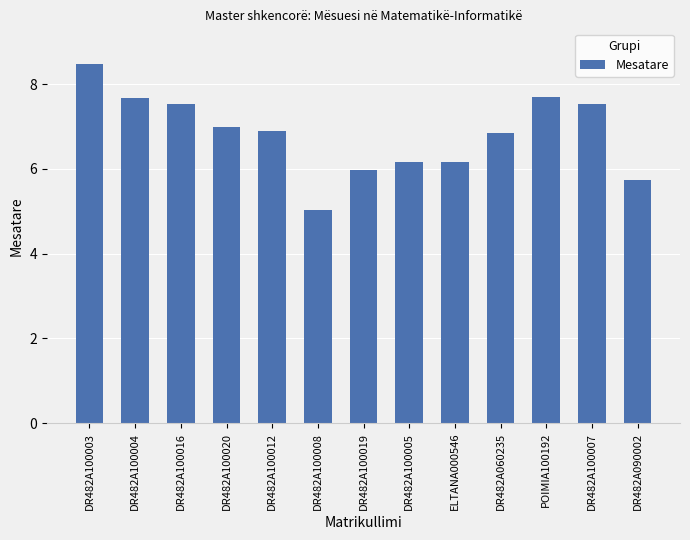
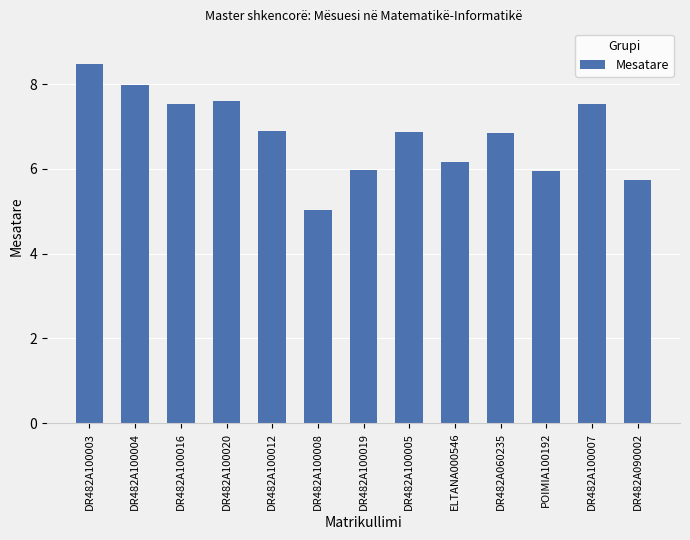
  {
    "DR482A100003": 8.5,
-   "DR482A100004": 7.7,
+   "DR482A100004": 8.0,
    "DR482A100016": 7.5,
-   "DR482A100020": 7.0,
+   "DR482A100020": 7.6,
    "DR482A100012": 6.9,
    "DR482A100008": 5.0,
    "DR482A100019": 6.0,
-   "DR482A100005": 6.2,
+   "DR482A100005": 6.9,
    "ELTANA000546": 6.2,
    "DR482A060235": 6.9,
-   "POIMIA100192": 7.7,
+   "POIMIA100192": 6.0,
    "DR482A100007": 7.5,
    "DR482A090002": 5.7
  }
